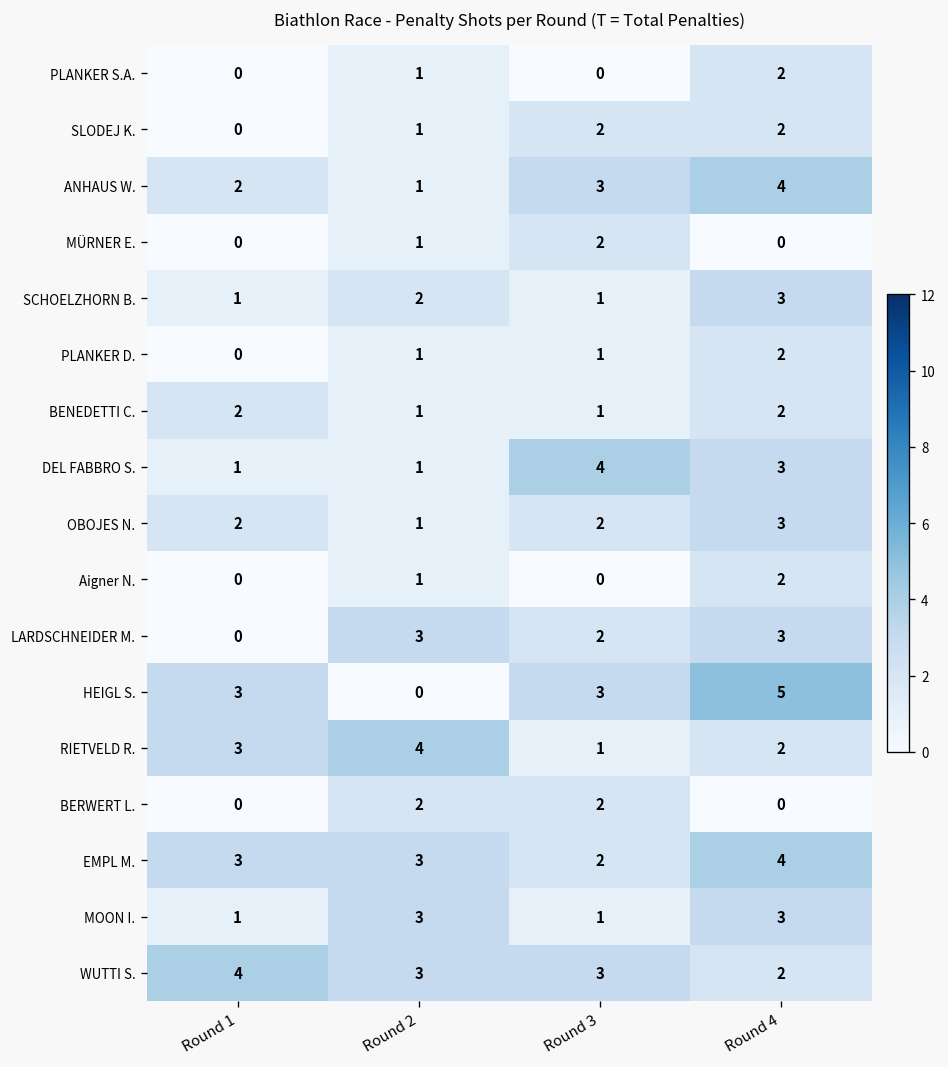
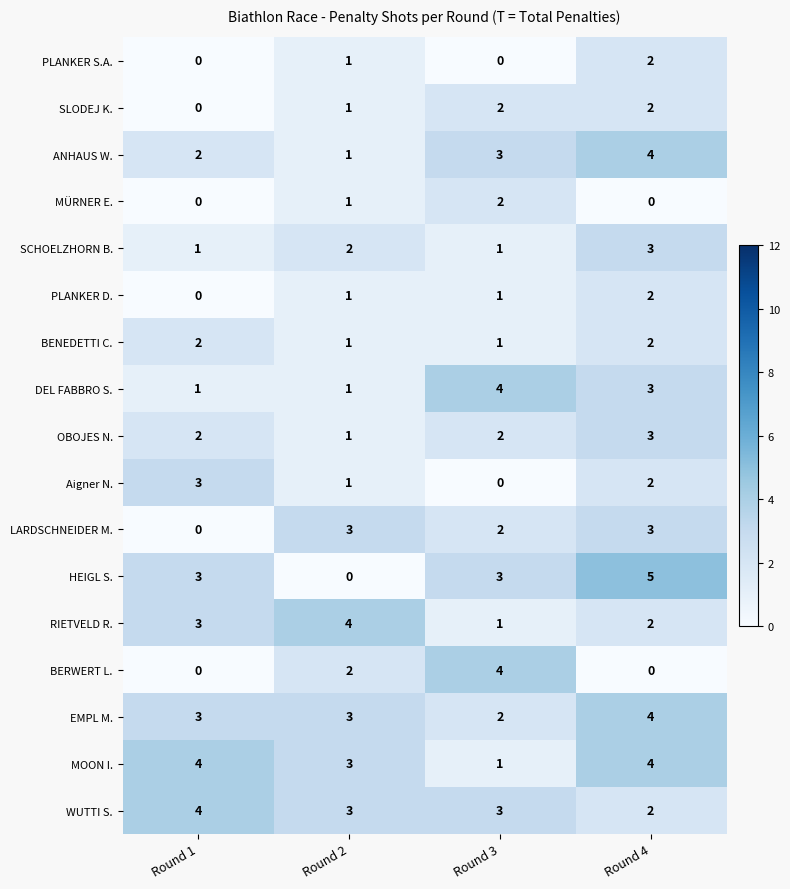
  {
    "PLANKER S.A.": {
      "Round 1": 0,
      "Round 2": 1,
      "Round 3": 0,
      "Round 4": 2
    },
    "SLODEJ K.": {
      "Round 1": 0,
      "Round 2": 1,
      "Round 3": 2,
      "Round 4": 2
    },
    "ANHAUS W.": {
      "Round 1": 2,
      "Round 2": 1,
      "Round 3": 3,
      "Round 4": 4
    },
    "MÜRNER E.": {
      "Round 1": 0,
      "Round 2": 1,
      "Round 3": 2,
      "Round 4": 0
    },
    "SCHOELZHORN B.": {
      "Round 1": 1,
      "Round 2": 2,
      "Round 3": 1,
      "Round 4": 3
    },
    "PLANKER D.": {
      "Round 1": 0,
      "Round 2": 1,
      "Round 3": 1,
      "Round 4": 2
    },
    "BENEDETTI C.": {
      "Round 1": 2,
      "Round 2": 1,
      "Round 3": 1,
      "Round 4": 2
    },
    "DEL FABBRO S.": {
      "Round 1": 1,
      "Round 2": 1,
      "Round 3": 4,
      "Round 4": 3
    },
    "OBOJES N.": {
      "Round 1": 2,
      "Round 2": 1,
      "Round 3": 2,
      "Round 4": 3
    },
    "Aigner N.": {
-     "Round 1": 0,
+     "Round 1": 3,
      "Round 2": 1,
      "Round 3": 0,
      "Round 4": 2
    },
    "LARDSCHNEIDER M.": {
      "Round 1": 0,
      "Round 2": 3,
      "Round 3": 2,
      "Round 4": 3
    },
    "HEIGL S.": {
      "Round 1": 3,
      "Round 2": 0,
      "Round 3": 3,
      "Round 4": 5
    },
    "RIETVELD R.": {
      "Round 1": 3,
      "Round 2": 4,
      "Round 3": 1,
      "Round 4": 2
    },
    "BERWERT L.": {
      "Round 1": 0,
      "Round 2": 2,
-     "Round 3": 2,
+     "Round 3": 4,
      "Round 4": 0
    },
    "EMPL M.": {
      "Round 1": 3,
      "Round 2": 3,
      "Round 3": 2,
      "Round 4": 4
    },
    "MOON I.": {
-     "Round 1": 1,
+     "Round 1": 4,
      "Round 2": 3,
      "Round 3": 1,
-     "Round 4": 3
+     "Round 4": 4
    },
    "WUTTI S.": {
      "Round 1": 4,
      "Round 2": 3,
      "Round 3": 3,
      "Round 4": 2
    }
  }
